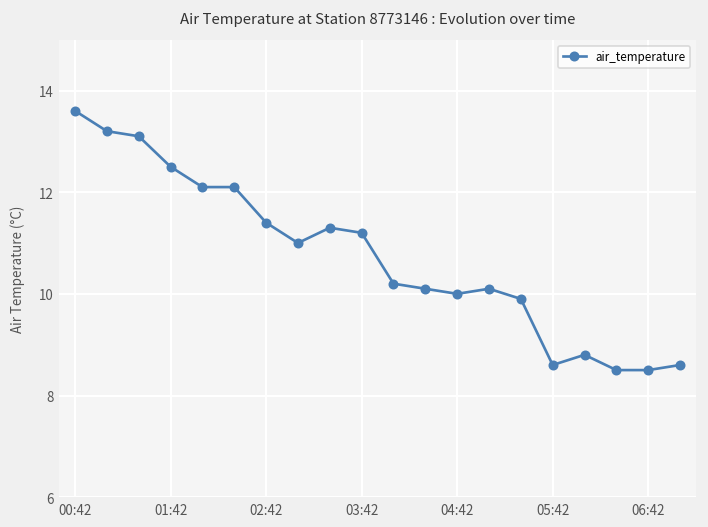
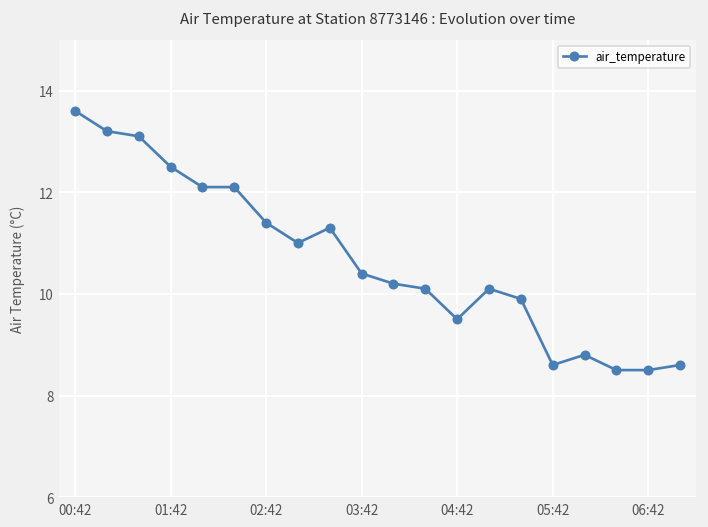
  {
    "00:42": 13.6,
    "01:42": 12.5,
    "02:42": 11.4,
-   "03:42": 11.2,
-   "04:42": 10.0,
+   "03:42": 10.4,
+   "04:42": 9.5,
    "05:42": 8.6,
    "06:42": 8.5
  }
